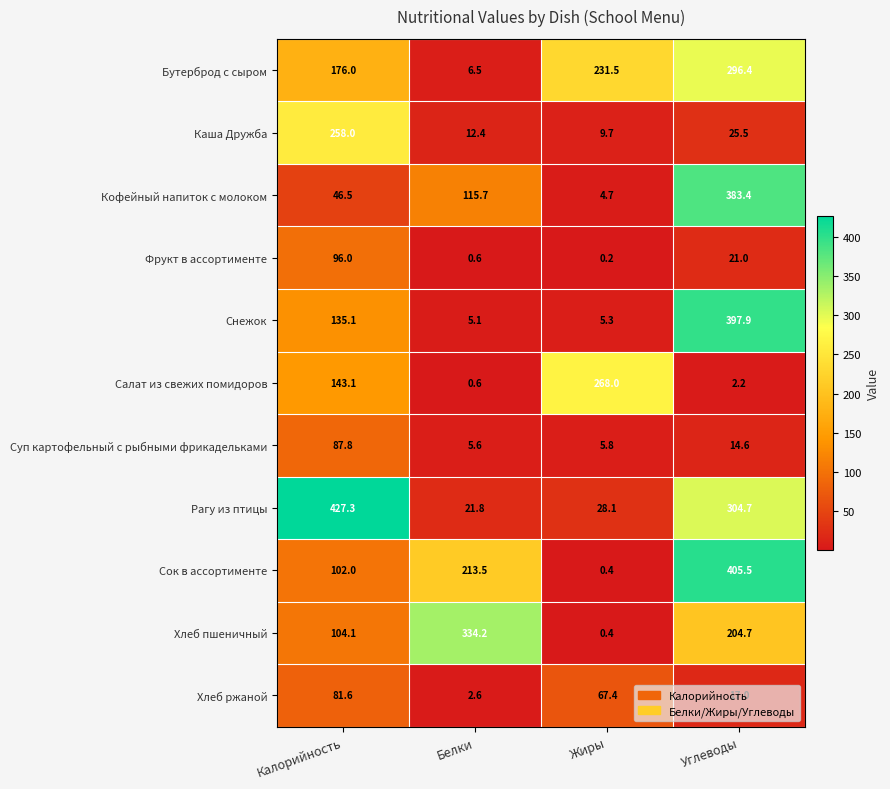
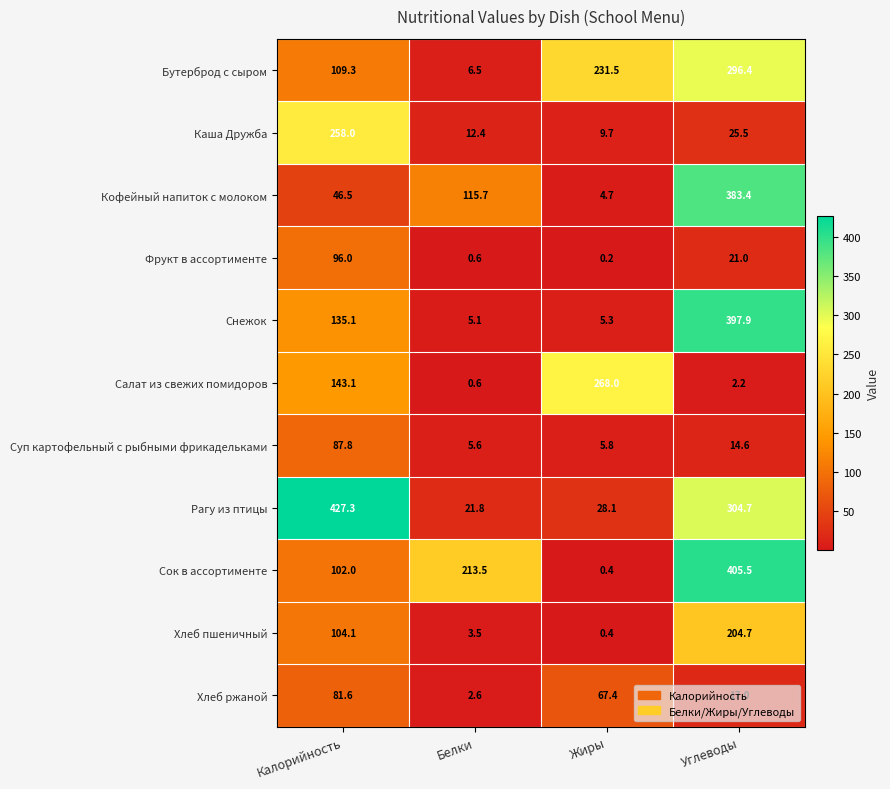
  {
    "Бутерброд с сыром": {
-     "Калорийность": 176.0,
+     "Калорийность": 109.3,
      "Белки": 6.5,
      "Жиры": 231.5,
      "Углеводы": 296.4
    },
    "Каша Дружба": {
      "Калорийность": 258.0,
      "Белки": 12.4,
      "Жиры": 9.7,
      "Углеводы": 25.5
    },
    "Кофейный напиток с молоком": {
      "Калорийность": 46.5,
      "Белки": 115.7,
      "Жиры": 4.7,
      "Углеводы": 383.4
    },
    "Фрукт в ассортименте": {
      "Калорийность": 96.0,
      "Белки": 0.6,
      "Жиры": 0.2,
      "Углеводы": 21.0
    },
    "Снежок": {
      "Калорийность": 135.1,
      "Белки": 5.1,
      "Жиры": 5.3,
      "Углеводы": 397.9
    },
    "Салат из свежих помидоров": {
      "Калорийность": 143.1,
      "Белки": 0.6,
      "Жиры": 268.0,
      "Углеводы": 2.2
    },
    "Суп картофельный с рыбными фрикадельками": {
      "Калорийность": 87.8,
      "Белки": 5.6,
      "Жиры": 5.8,
      "Углеводы": 14.6
    },
    "Рагу из птицы": {
      "Калорийность": 427.3,
      "Белки": 21.8,
      "Жиры": 28.1,
      "Углеводы": 304.7
    },
    "Сок в ассортименте": {
      "Калорийность": 102.0,
      "Белки": 213.5,
      "Жиры": 0.4,
      "Углеводы": 405.5
    },
    "Хлеб пшеничный": {
      "Калорийность": 104.1,
-     "Белки": 334.2,
+     "Белки": 3.5,
      "Жиры": 0.4,
      "Углеводы": 204.7
    },
    "Хлеб ржаной": {
      "Калорийность": 81.6,
      "Белки": 2.6,
      "Жиры": 67.4
    }
  }
